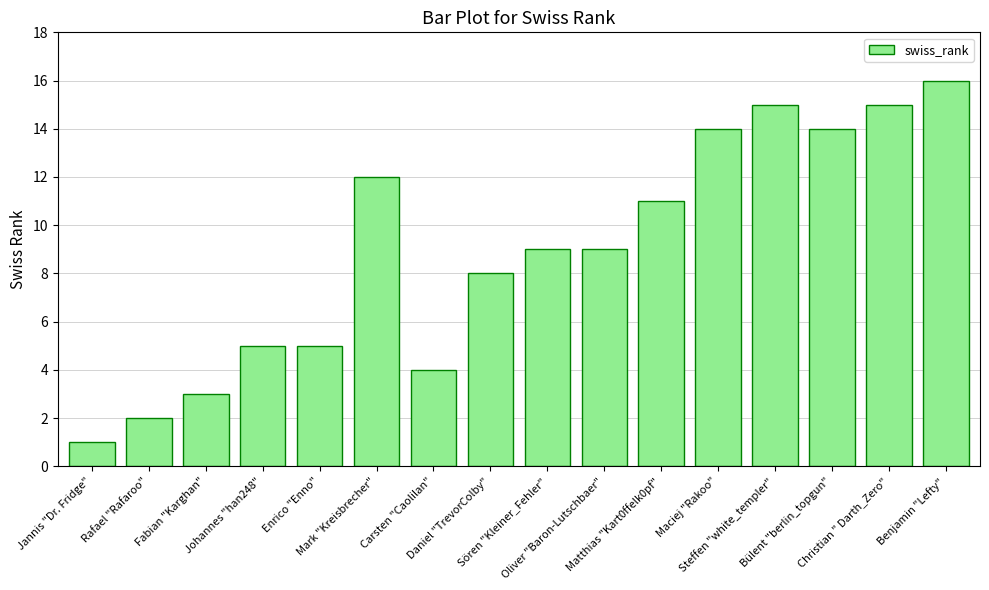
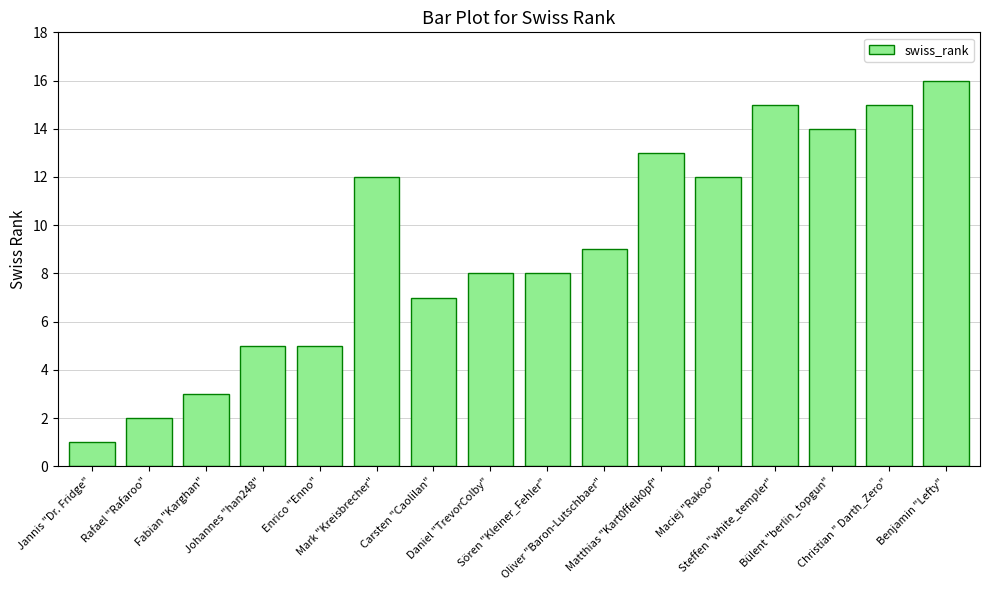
  {
    "Jannis \"Dr. Fridge\"": 1,
    "Rafael \"Rafaroo\"": 2,
    "Fabian \"Karghan\"": 3,
    "Johannes \"han248\"": 5,
    "Enrico \"Enno\"": 5,
    "Mark \"Kreisbrecher\"": 12,
-   "Carsten \"Caolilan\"": 4,
+   "Carsten \"Caolilan\"": 7,
    "Daniel \"TrevorColby\"": 8,
-   "Sören \"Kleiner_Fehler\"": 9,
+   "Sören \"Kleiner_Fehler\"": 8,
    "Oliver \"Baron-Lutschbaer\"": 9,
-   "Matthias \"Kart0ffelk0pf\"": 11,
-   "Maciej \"Rakoo\"": 14,
+   "Matthias \"Kart0ffelk0pf\"": 13,
+   "Maciej \"Rakoo\"": 12,
    "Steffen \"white_templer\"": 15,
    "Bülent \"berlin_topgun\"": 14,
    "Christian \" Darth_Zero\"": 15,
    "Benjamin \"Lefty\"": 16
  }
